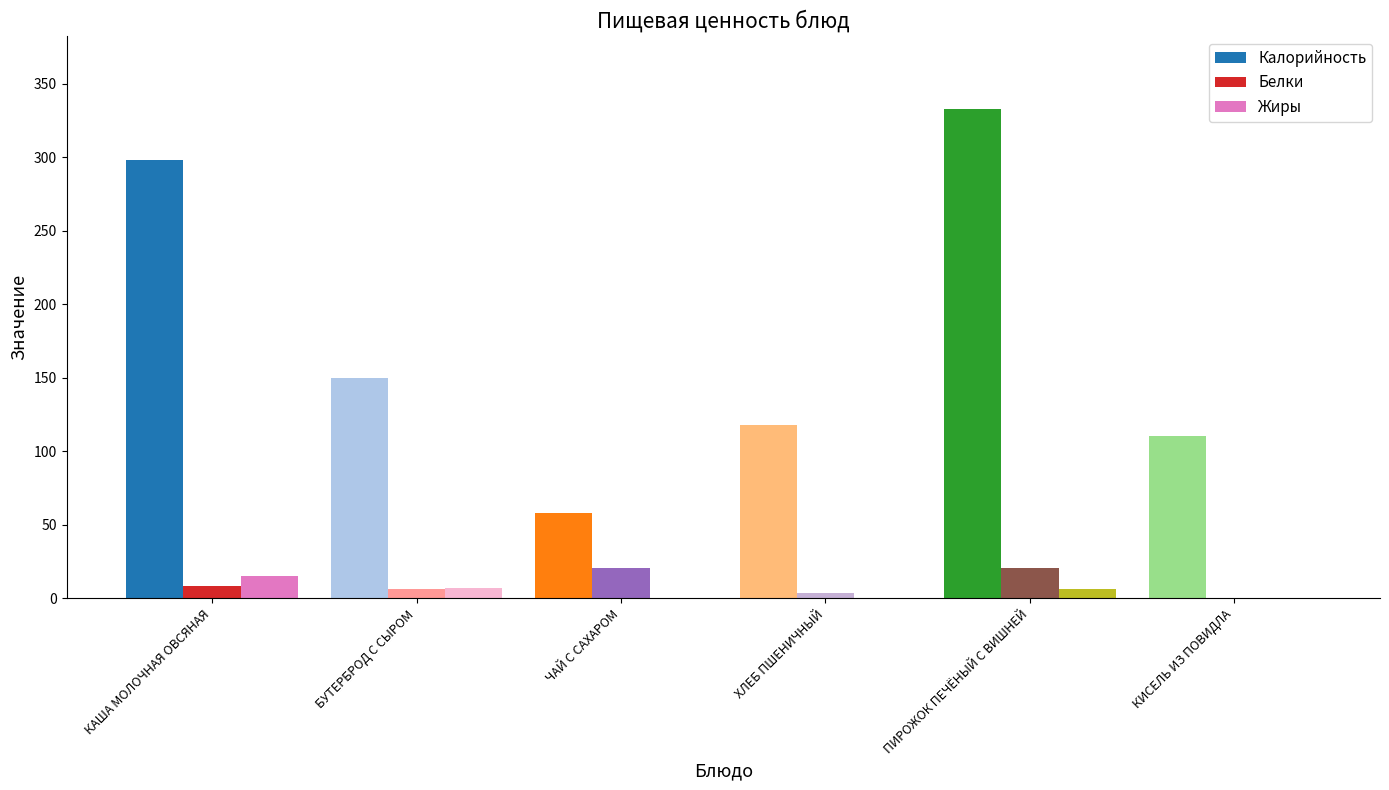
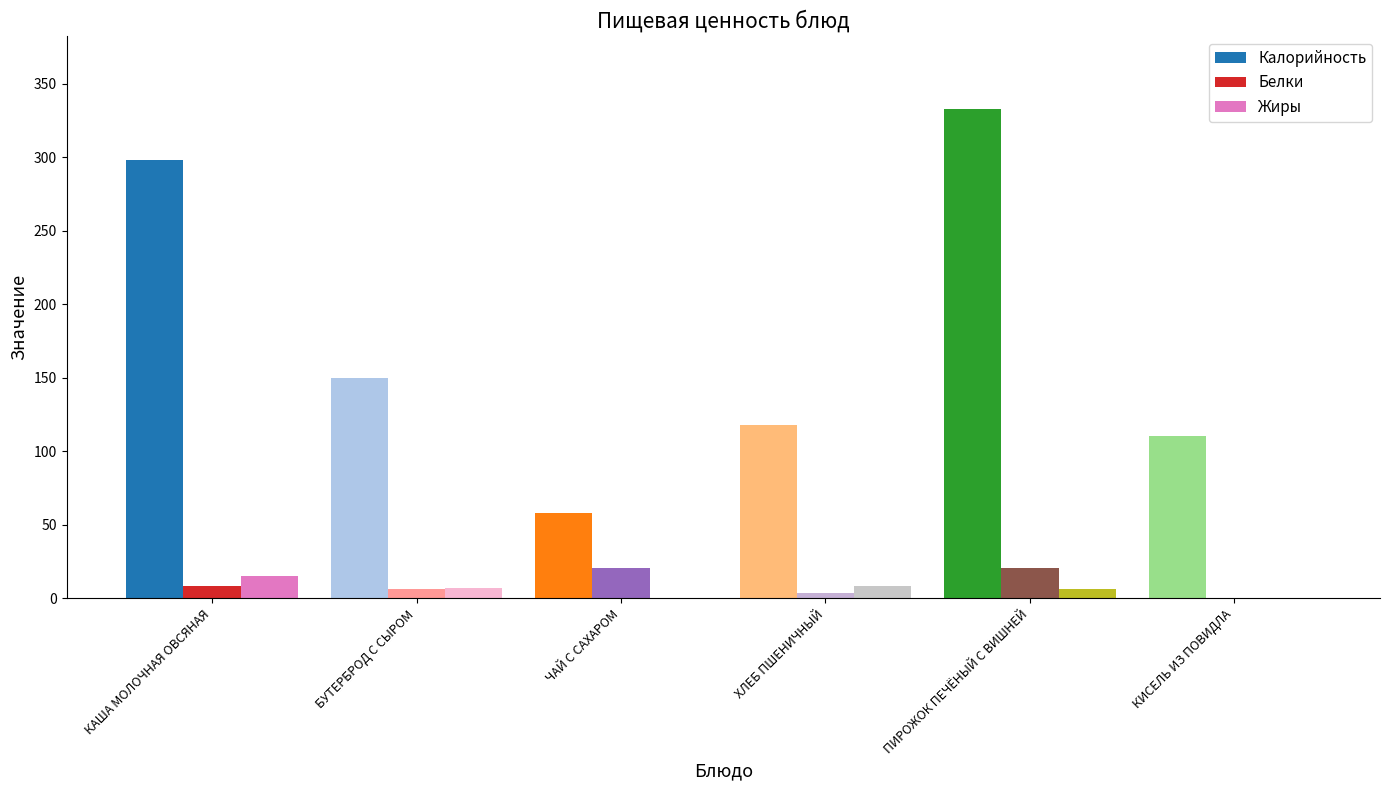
  {
    "Калорийность": {
      "КАША МОЛОЧНАЯ ОВСЯНАЯ": 298,
      "БУТЕРБРОД С СЫРОМ": 150,
      "ЧАЙ С САХАРОМ": 58,
      "ХЛЕБ ПШЕНИЧНЫЙ": 118,
      "ПИРОЖОК ПЕЧЁНЫЙ С ВИШНЕЙ": 333,
      "КИСЕЛЬ ИЗ ПОВИДЛА": 110
    },
    "Белки": {
      "КАША МОЛОЧНАЯ ОВСЯНАЯ": 8,
      "БУТЕРБРОД С СЫРОМ": 7,
      "ЧАЙ С САХАРОМ": 21,
      "ХЛЕБ ПШЕНИЧНЫЙ": 4,
      "ПИРОЖОК ПЕЧЁНЫЙ С ВИШНЕЙ": 21
    },
    "Жиры": {
      "КАША МОЛОЧНАЯ ОВСЯНАЯ": 16,
      "БУТЕРБРОД С СЫРОМ": 7,
      "ЧАЙ С САХАРОМ": 0,
-     "ХЛЕБ ПШЕНИЧНЫЙ": 1,
+     "ХЛЕБ ПШЕНИЧНЫЙ": 9,
      "ПИРОЖОК ПЕЧЁНЫЙ С ВИШНЕЙ": 6,
      "КИСЕЛЬ ИЗ ПОВИДЛА": 0
    }
  }
